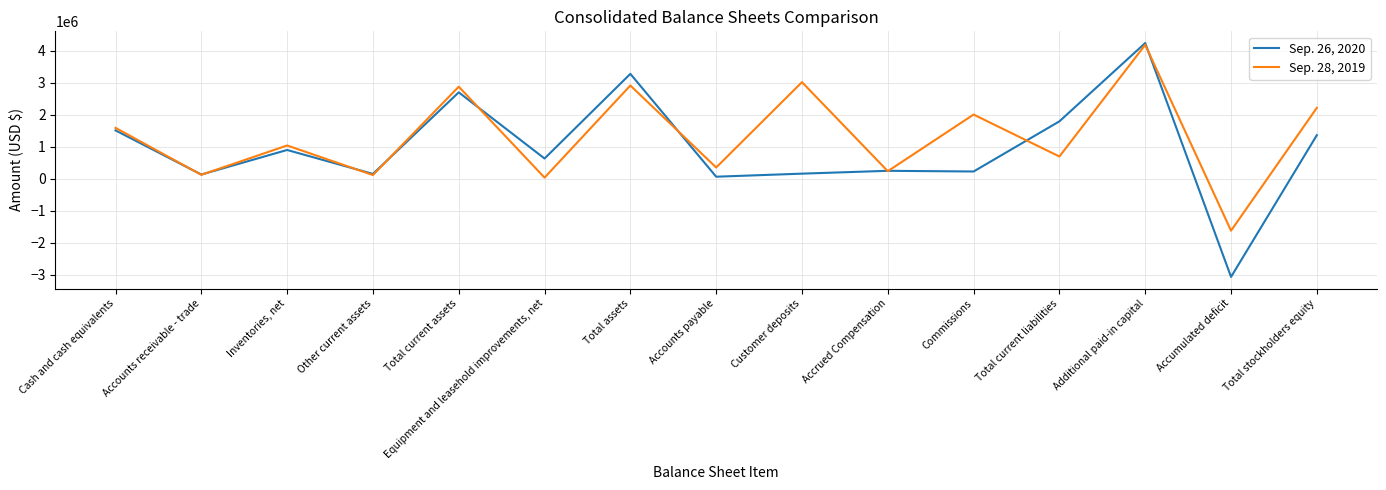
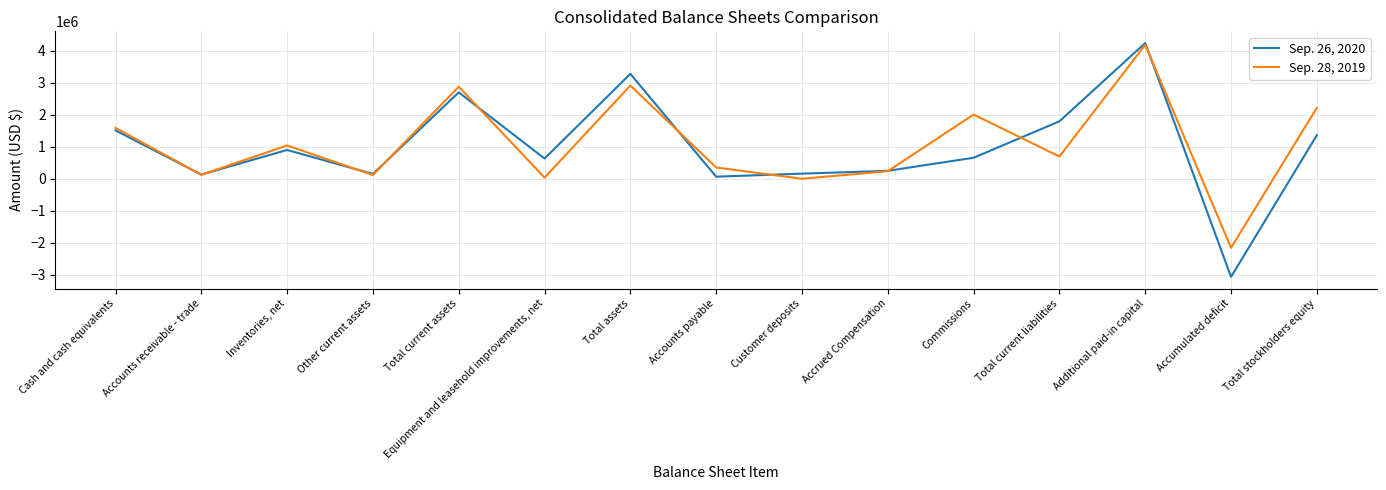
  {
    "Sep. 26, 2020": {
      "Inventories, net": 900000,
      "Total current assets": 2700000,
      "Equipment and leasehold improvements, net": 600000,
      "Total assets": 3300000,
      "Accounts payable": 100000,
      "Customer deposits": 200000,
-     "Commissions": 200000,
+     "Commissions": 700000,
      "Total current liabilities": 1800000,
      "Accumulated deficit": -3100000,
      "Total stockholders equity": 1400000
    },
    "Sep. 28, 2019": {
      "Inventories, net": 1000000,
      "Total current assets": 2900000,
      "Equipment and leasehold improvements, net": 0,
      "Total assets": 2900000,
      "Accounts payable": 400000,
-     "Customer deposits": 3000000,
+     "Customer deposits": 0,
      "Commissions": 2000000,
      "Total current liabilities": 700000,
-     "Accumulated deficit": -1600000,
+     "Accumulated deficit": -2200000,
      "Total stockholders equity": 2200000
    }
  }
